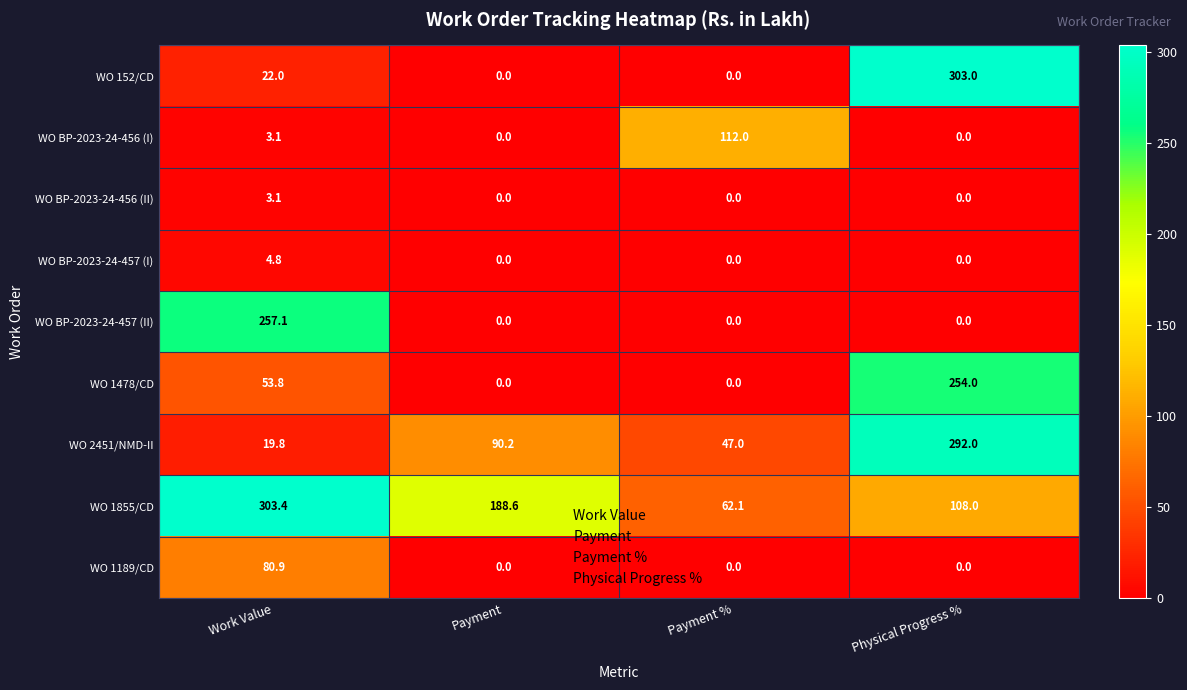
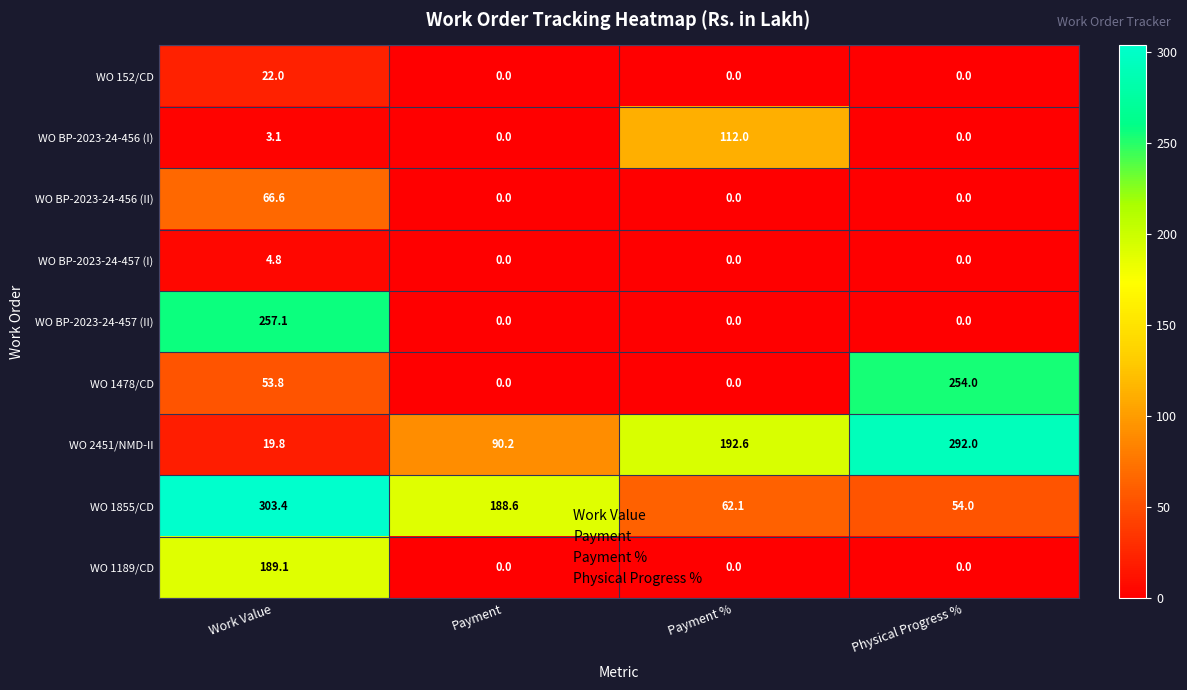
  {
    "WO 152/CD": {
      "Work Value": 22.0,
      "Payment": 0.0,
      "Payment %": 0.0,
-     "Physical Progress %": 303.0
+     "Physical Progress %": 0.0
    },
    "WO BP-2023-24-456 (I)": {
      "Work Value": 3.1,
      "Payment": 0.0,
      "Payment %": 112.0,
      "Physical Progress %": 0.0
    },
    "WO BP-2023-24-456 (II)": {
-     "Work Value": 3.1,
+     "Work Value": 66.6,
      "Payment": 0.0,
      "Payment %": 0.0,
      "Physical Progress %": 0.0
    },
    "WO BP-2023-24-457 (I)": {
      "Work Value": 4.8,
      "Payment": 0.0,
      "Payment %": 0.0,
      "Physical Progress %": 0.0
    },
    "WO BP-2023-24-457 (II)": {
      "Work Value": 257.1,
      "Payment": 0.0,
      "Payment %": 0.0,
      "Physical Progress %": 0.0
    },
    "WO 1478/CD": {
      "Work Value": 53.8,
      "Payment": 0.0,
      "Payment %": 0.0,
      "Physical Progress %": 254.0
    },
    "WO 2451/NMD-II": {
      "Work Value": 19.8,
      "Payment": 90.2,
-     "Payment %": 47.0,
+     "Payment %": 192.6,
      "Physical Progress %": 292.0
    },
    "WO 1855/CD": {
      "Work Value": 303.4,
      "Payment": 188.6,
      "Payment %": 62.1,
-     "Physical Progress %": 108.0
+     "Physical Progress %": 54.0
    },
    "WO 1189/CD": {
-     "Work Value": 80.9,
+     "Work Value": 189.1,
      "Payment": 0.0,
      "Payment %": 0.0,
      "Physical Progress %": 0.0
    }
  }
